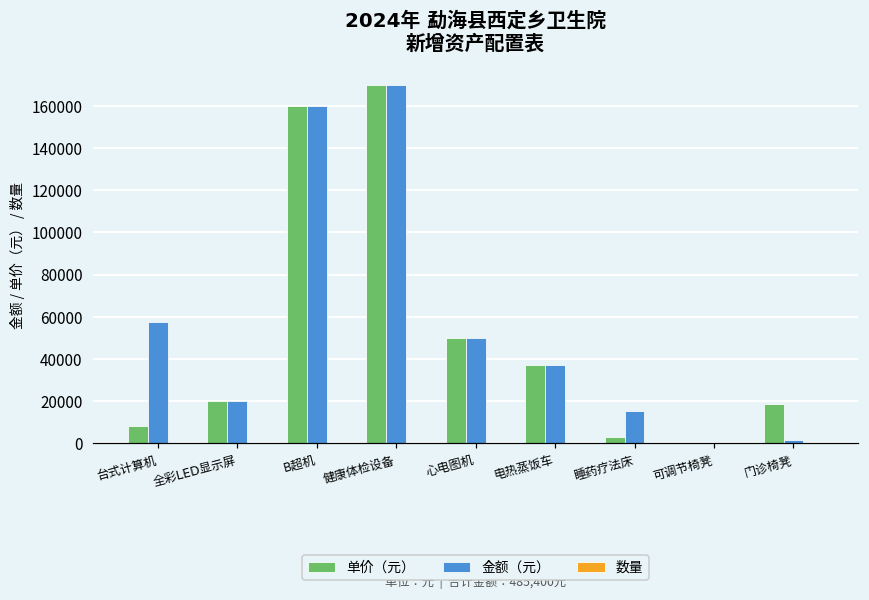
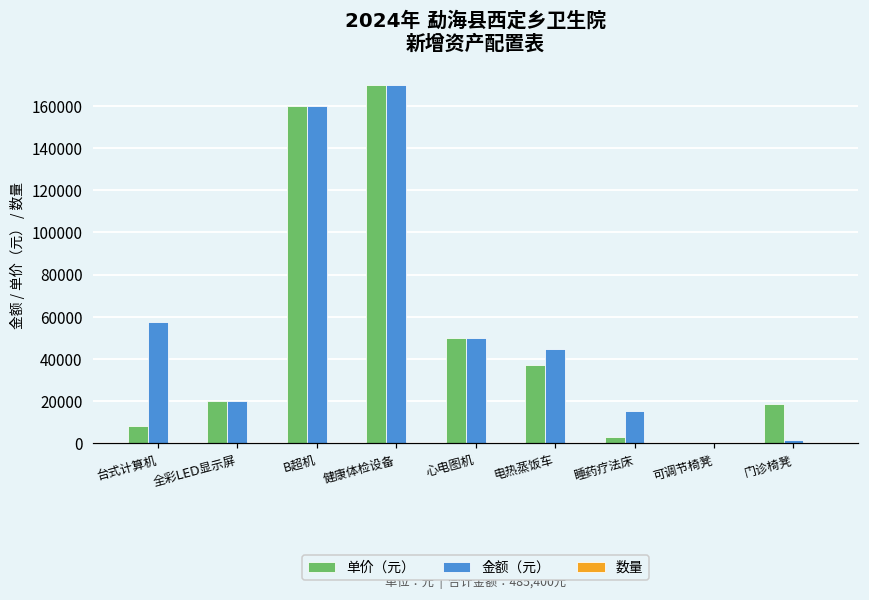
  {
    "单价（元）": {
      "台式计算机": 8000,
      "全彩LED显示屏": 20000,
      "B超机": 160000,
      "健康体检设备": 170000,
      "心电图机": 50000,
      "电热蒸饭车": 37000,
      "睡药疗法床": 3000,
      "门诊椅凳": 18000
    },
    "金额（元）": {
      "台式计算机": 57000,
      "全彩LED显示屏": 20000,
      "B超机": 160000,
      "健康体检设备": 170000,
      "心电图机": 50000,
-     "电热蒸饭车": 37000,
+     "电热蒸饭车": 45000,
      "睡药疗法床": 15000
    }
  }
